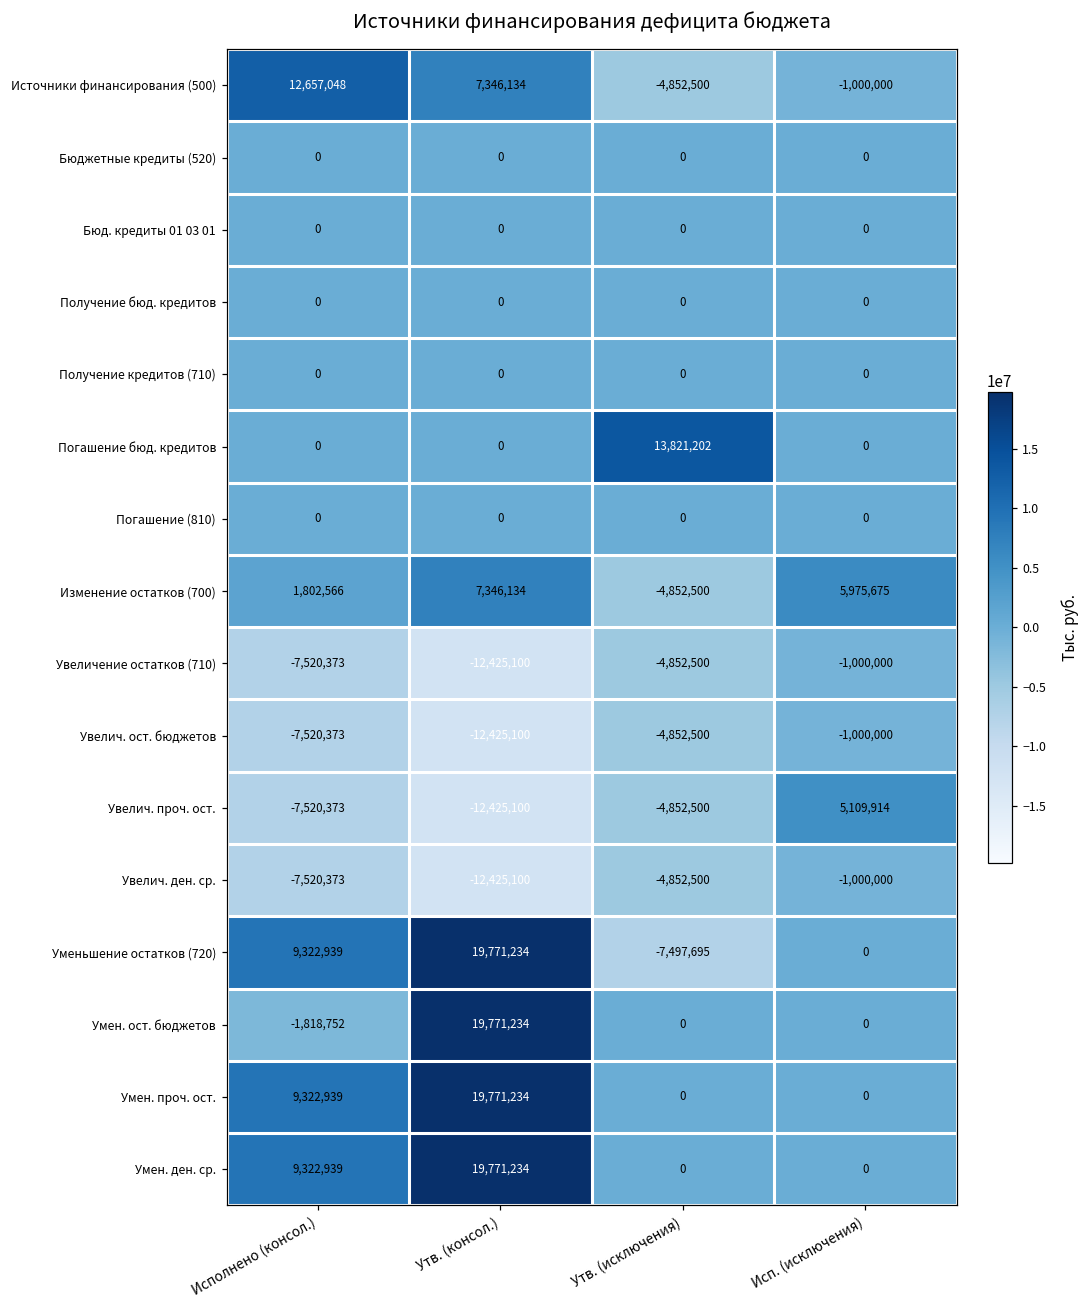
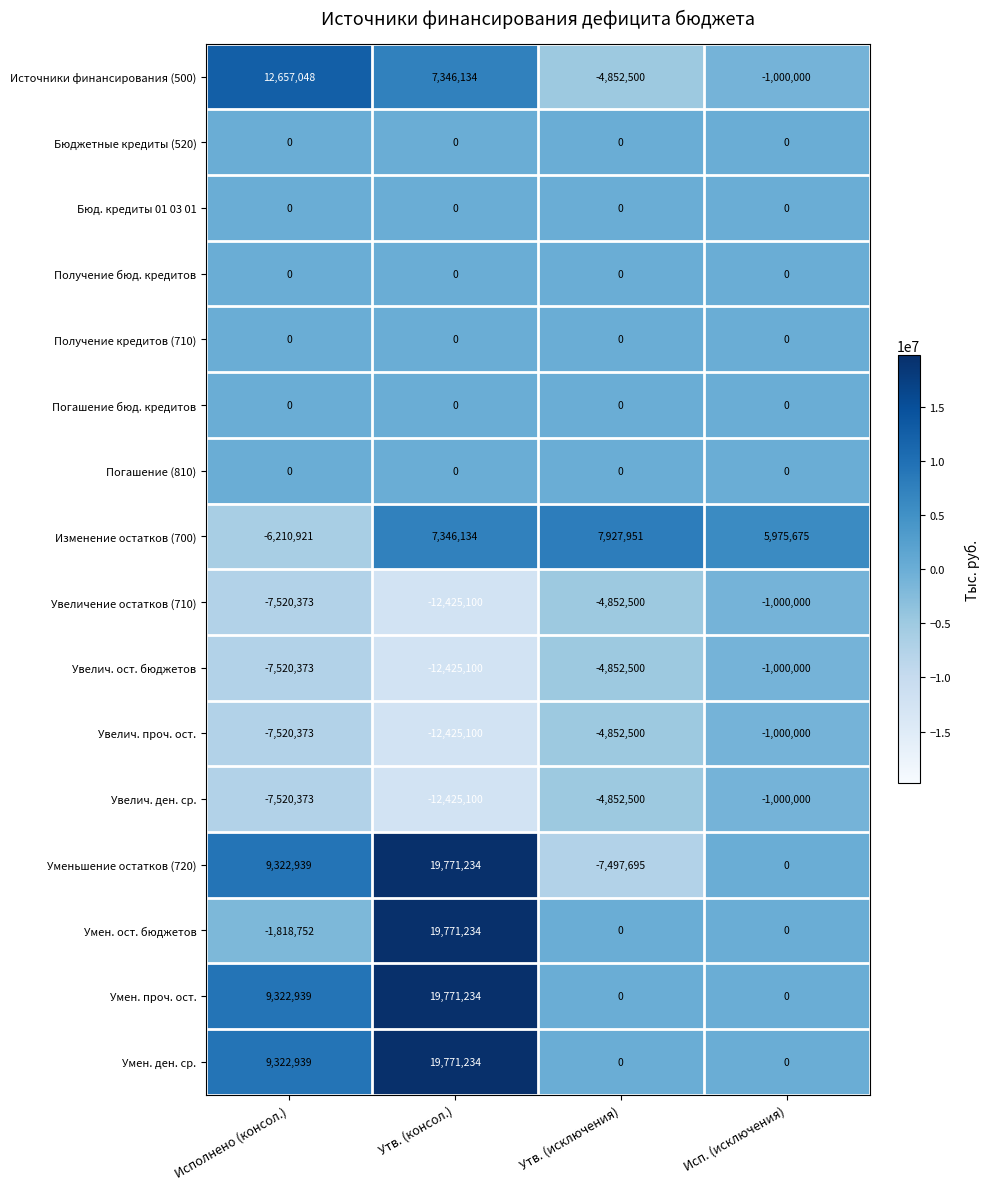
  {
    "Источники финансирования (500)": {
      "Исполнено (консол.)": "12,657,048",
      "Утв. (консол.)": "7,346,134",
      "Утв. (исключения)": "-4,852,500",
      "Исп. (исключения)": "-1,000,000"
    },
    "Бюджетные кредиты (520)": {
      "Исполнено (консол.)": "0",
      "Утв. (консол.)": "0",
      "Утв. (исключения)": "0",
      "Исп. (исключения)": "0"
    },
    "Бюд. кредиты 01 03 01": {
      "Исполнено (консол.)": "0",
      "Утв. (консол.)": "0",
      "Утв. (исключения)": "0",
      "Исп. (исключения)": "0"
    },
    "Получение бюд. кредитов": {
      "Исполнено (консол.)": "0",
      "Утв. (консол.)": "0",
      "Утв. (исключения)": "0",
      "Исп. (исключения)": "0"
    },
    "Получение кредитов (710)": {
      "Исполнено (консол.)": "0",
      "Утв. (консол.)": "0",
      "Утв. (исключения)": "0",
      "Исп. (исключения)": "0"
    },
    "Погашение бюд. кредитов": {
      "Исполнено (консол.)": "0",
      "Утв. (консол.)": "0",
-     "Утв. (исключения)": "13,821,202",
+     "Утв. (исключения)": "0",
      "Исп. (исключения)": "0"
    },
    "Погашение (810)": {
      "Исполнено (консол.)": "0",
      "Утв. (консол.)": "0",
      "Утв. (исключения)": "0",
      "Исп. (исключения)": "0"
    },
    "Изменение остатков (700)": {
-     "Исполнено (консол.)": "1,802,566",
+     "Исполнено (консол.)": "-6,210,921",
      "Утв. (консол.)": "7,346,134",
-     "Утв. (исключения)": "-4,852,500",
+     "Утв. (исключения)": "7,927,951",
      "Исп. (исключения)": "5,975,675"
    },
    "Увеличение остатков (710)": {
      "Исполнено (консол.)": "-7,520,373",
      "Утв. (исключения)": "-4,852,500",
      "Исп. (исключения)": "-1,000,000"
    },
    "Увелич. ост. бюджетов": {
      "Исполнено (консол.)": "-7,520,373",
      "Утв. (исключения)": "-4,852,500",
      "Исп. (исключения)": "-1,000,000"
    },
    "Увелич. проч. ост.": {
      "Исполнено (консол.)": "-7,520,373",
      "Утв. (исключения)": "-4,852,500",
-     "Исп. (исключения)": "5,109,914"
+     "Исп. (исключения)": "-1,000,000"
    },
    "Увелич. ден. ср.": {
      "Исполнено (консол.)": "-7,520,373",
      "Утв. (исключения)": "-4,852,500",
      "Исп. (исключения)": "-1,000,000"
    },
    "Уменьшение остатков (720)": {
      "Исполнено (консол.)": "9,322,939",
      "Утв. (консол.)": "19,771,234",
      "Утв. (исключения)": "-7,497,695",
      "Исп. (исключения)": "0"
    },
    "Умен. ост. бюджетов": {
      "Исполнено (консол.)": "-1,818,752",
      "Утв. (консол.)": "19,771,234",
      "Утв. (исключения)": "0",
      "Исп. (исключения)": "0"
    },
    "Умен. проч. ост.": {
      "Исполнено (консол.)": "9,322,939",
      "Утв. (консол.)": "19,771,234",
      "Утв. (исключения)": "0",
      "Исп. (исключения)": "0"
    },
    "Умен. ден. ср.": {
      "Исполнено (консол.)": "9,322,939",
      "Утв. (консол.)": "19,771,234",
      "Утв. (исключения)": "0",
      "Исп. (исключения)": "0"
    }
  }
